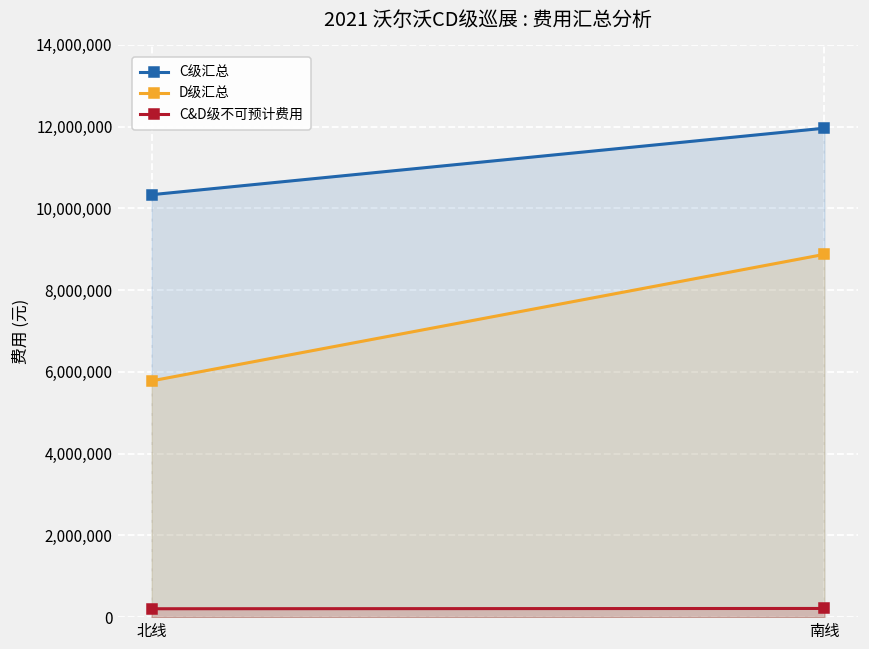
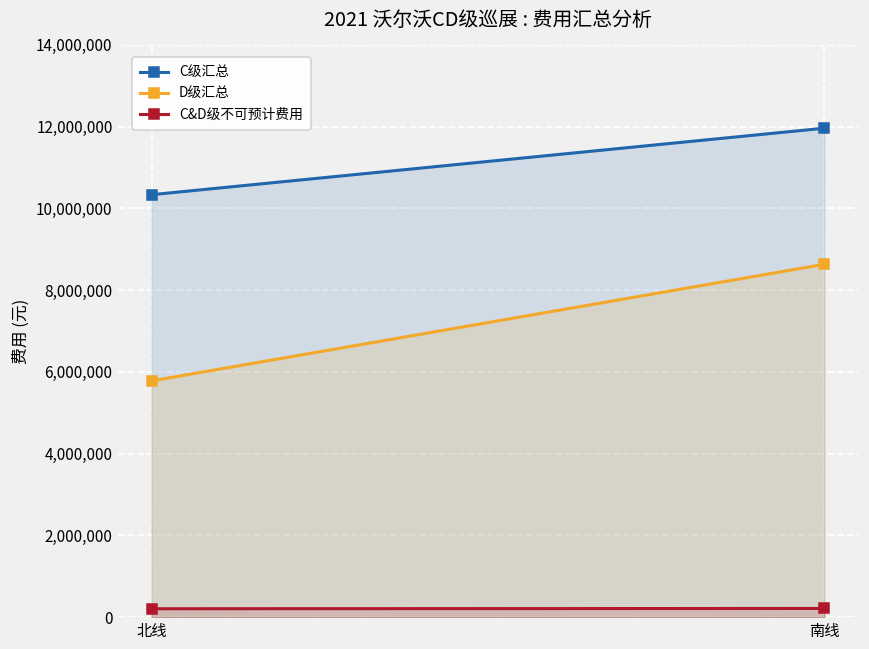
  {
    "C级汇总": {
      "北线": "10,300,000",
      "南线": "12,000,000"
    },
    "D级汇总": {
      "北线": "5,800,000",
-     "南线": "8,900,000"
+     "南线": "8,600,000"
    },
    "C&D级不可预计费用": {
      "北线": "200,000",
      "南线": "200,000"
    }
  }
